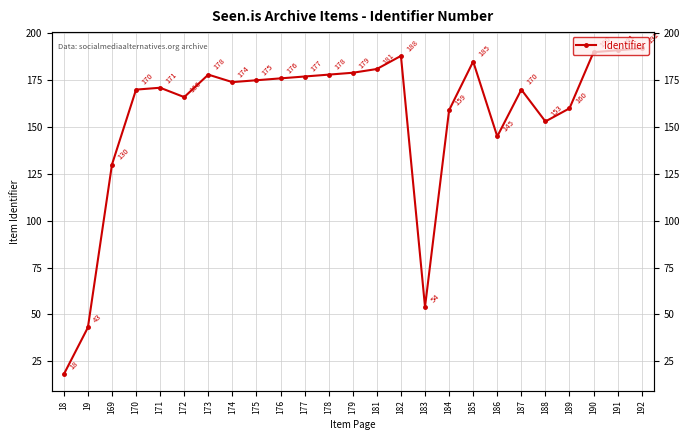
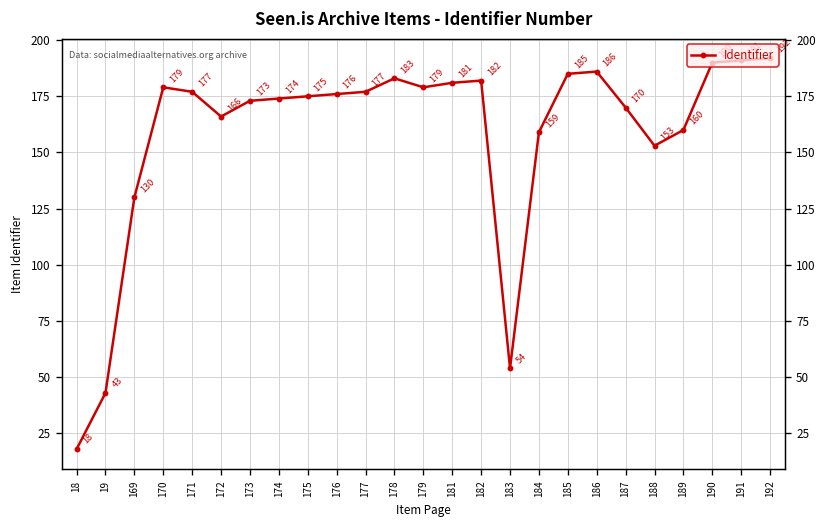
  {
    "18": 18,
    "19": 43,
    "169": 130,
-   "170": 170,
-   "171": 171,
+   "170": 179,
+   "171": 177,
    "172": 166,
-   "173": 178,
+   "173": 173,
    "174": 174,
    "175": 175,
    "176": 176,
    "177": 177,
-   "178": 178,
+   "178": 183,
    "179": 179,
    "181": 181,
-   "182": 188,
+   "182": 182,
    "183": 54,
    "184": 159,
    "185": 185,
-   "186": 145,
+   "186": 186,
    "187": 170,
    "188": 153,
    "189": 160
  }
